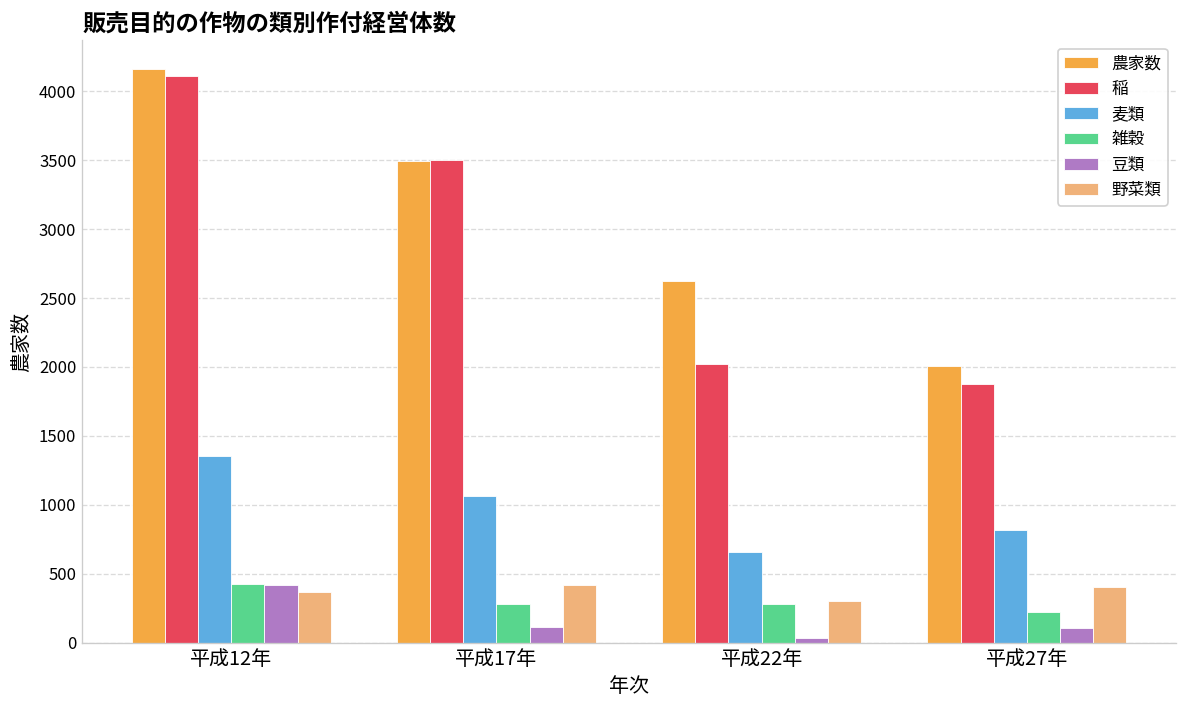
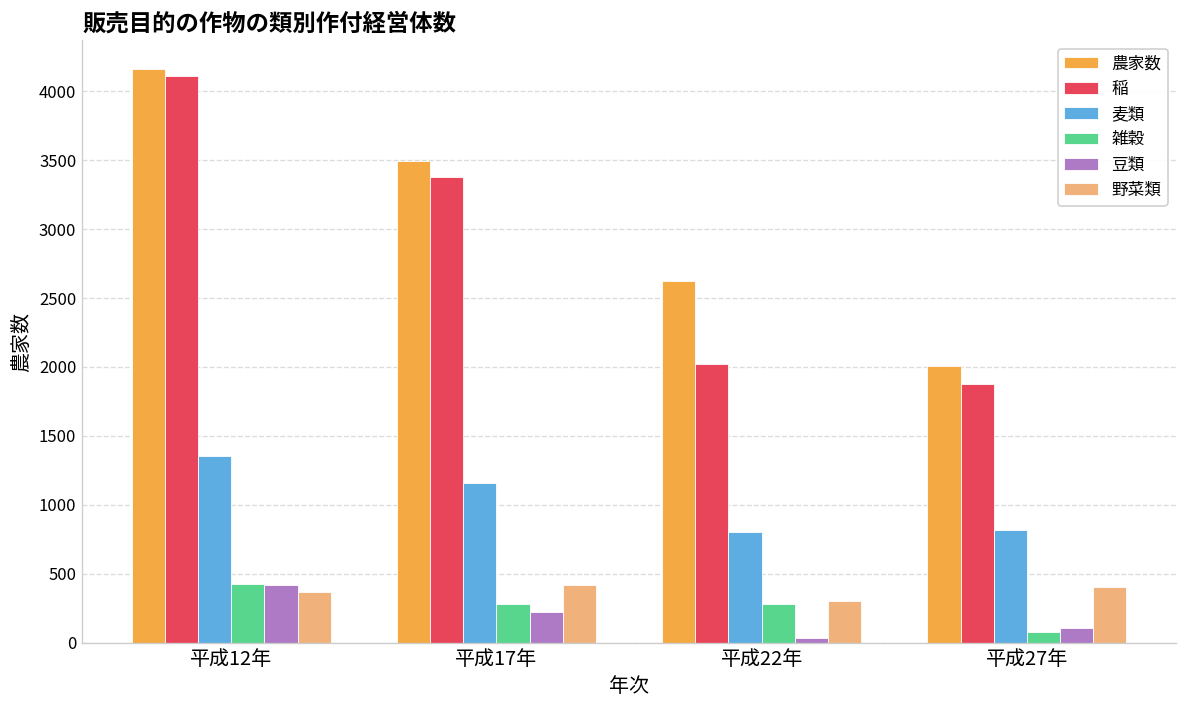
  {
    "稲": {
      "平成12年": 4110,
-     "平成17年": 3500,
+     "平成17年": 3380,
      "平成22年": 2020,
      "平成27年": 1880
    },
    "麦類": {
      "平成12年": 1350,
-     "平成17年": 1060,
-     "平成22年": 660,
+     "平成17年": 1160,
+     "平成22年": 800,
      "平成27年": 810
    },
    "雑穀": {
      "平成12年": 420,
      "平成17年": 280,
      "平成22年": 280,
-     "平成27年": 220
+     "平成27年": 80
    },
    "豆類": {
      "平成12年": 420,
-     "平成17年": 120,
+     "平成17年": 230,
      "平成22年": 40,
      "平成27年": 110
    }
  }
